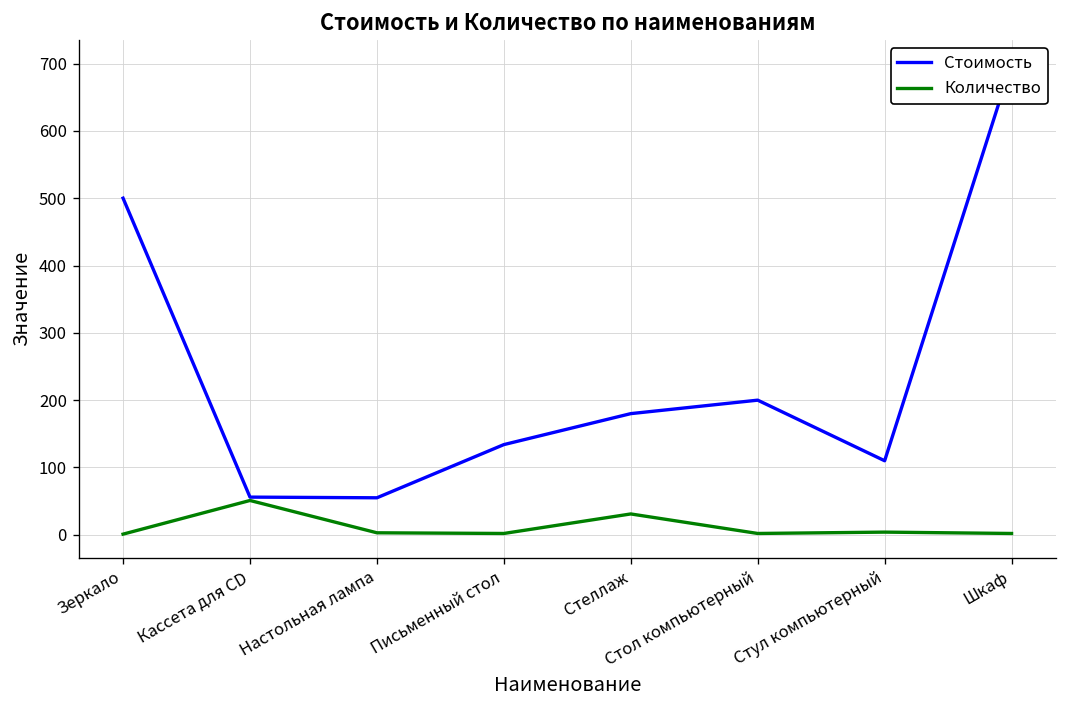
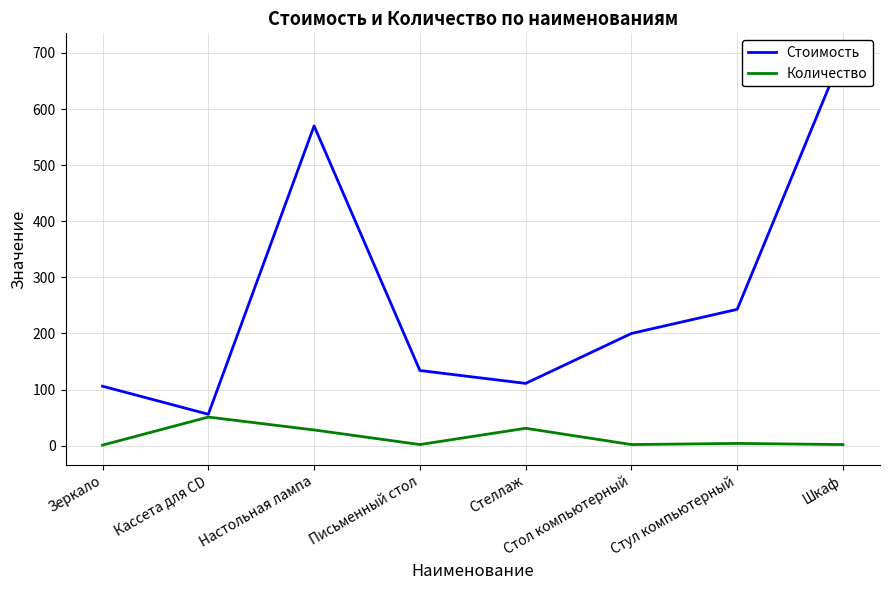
  {
    "Стоимость": {
-     "Зеркало": 500,
+     "Зеркало": 110,
      "Кассета для CD": 60,
-     "Настольная лампа": 60,
+     "Настольная лампа": 570,
      "Письменный стол": 130,
-     "Стеллаж": 180,
+     "Стеллаж": 110,
      "Стол компьютерный": 200,
-     "Стул компьютерный": 110
+     "Стул компьютерный": 240
    },
    "Количество": {
      "Зеркало": 0,
      "Кассета для CD": 50,
-     "Настольная лампа": 0,
+     "Настольная лампа": 30,
      "Письменный стол": 0,
      "Стеллаж": 30,
      "Стол компьютерный": 0,
      "Стул компьютерный": 0,
      "Шкаф": 0
    }
  }
